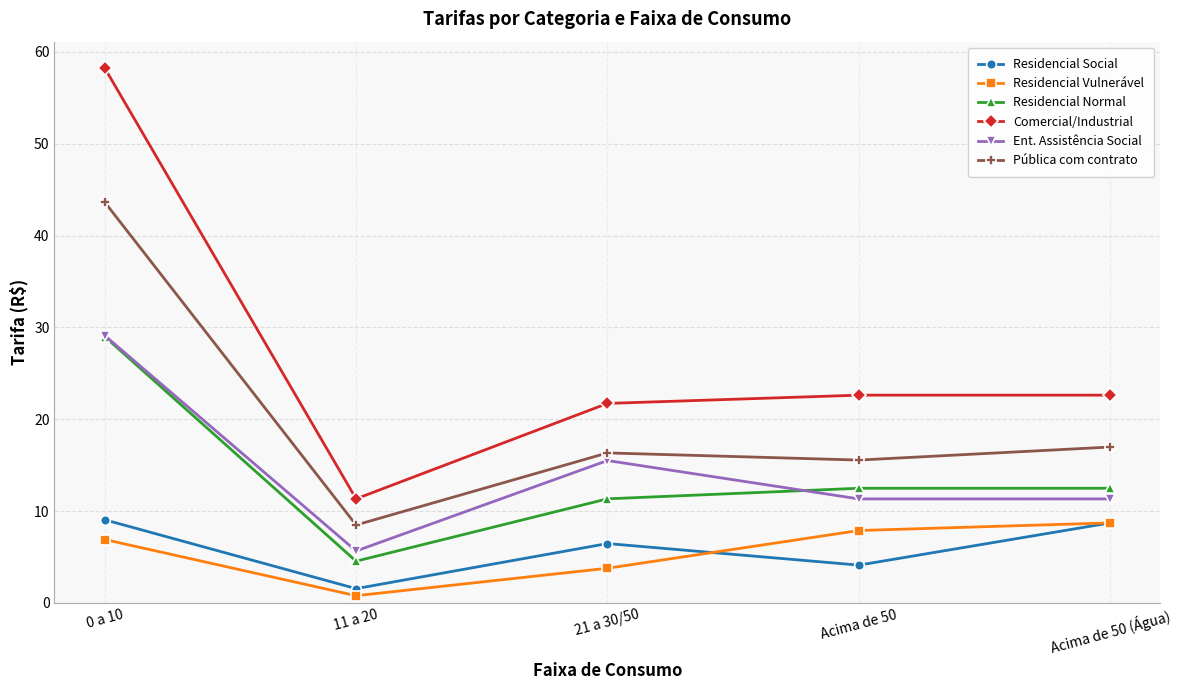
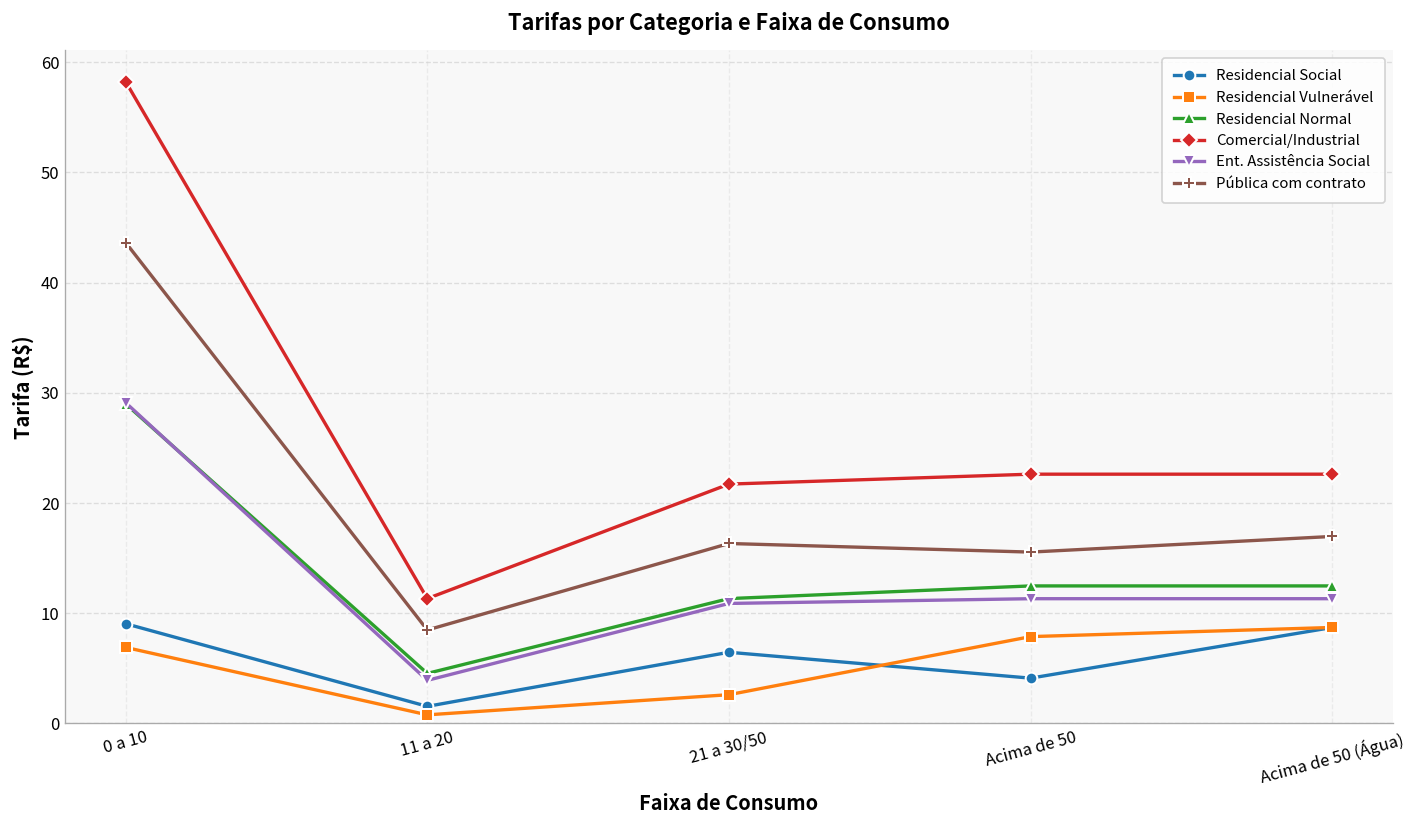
  {
    "Residencial Social": {
      "0 a 10": 9,
      "11 a 20": 2,
      "21 a 30/50": 6,
      "Acima de 50": 4
    },
    "Residencial Vulnerável": {
      "0 a 10": 7,
      "11 a 20": 1,
-     "21 a 30/50": 4,
+     "21 a 30/50": 3,
      "Acima de 50": 8
    },
    "Residencial Normal": {
      "11 a 20": 5,
      "21 a 30/50": 11,
      "Acima de 50": 12,
      "Acima de 50 (Água)": 12
    },
    "Comercial/Industrial": {
      "0 a 10": 58,
      "11 a 20": 11,
      "21 a 30/50": 22,
      "Acima de 50": 23,
      "Acima de 50 (Água)": 23
    },
    "Ent. Assistência Social": {
-     "11 a 20": 6,
-     "21 a 30/50": 16,
+     "11 a 20": 4,
+     "21 a 30/50": 11,
      "Acima de 50": 11,
      "Acima de 50 (Água)": 11
    },
    "Pública com contrato": {
      "0 a 10": 44,
      "11 a 20": 8,
      "21 a 30/50": 16,
      "Acima de 50": 16,
      "Acima de 50 (Água)": 17
    }
  }
